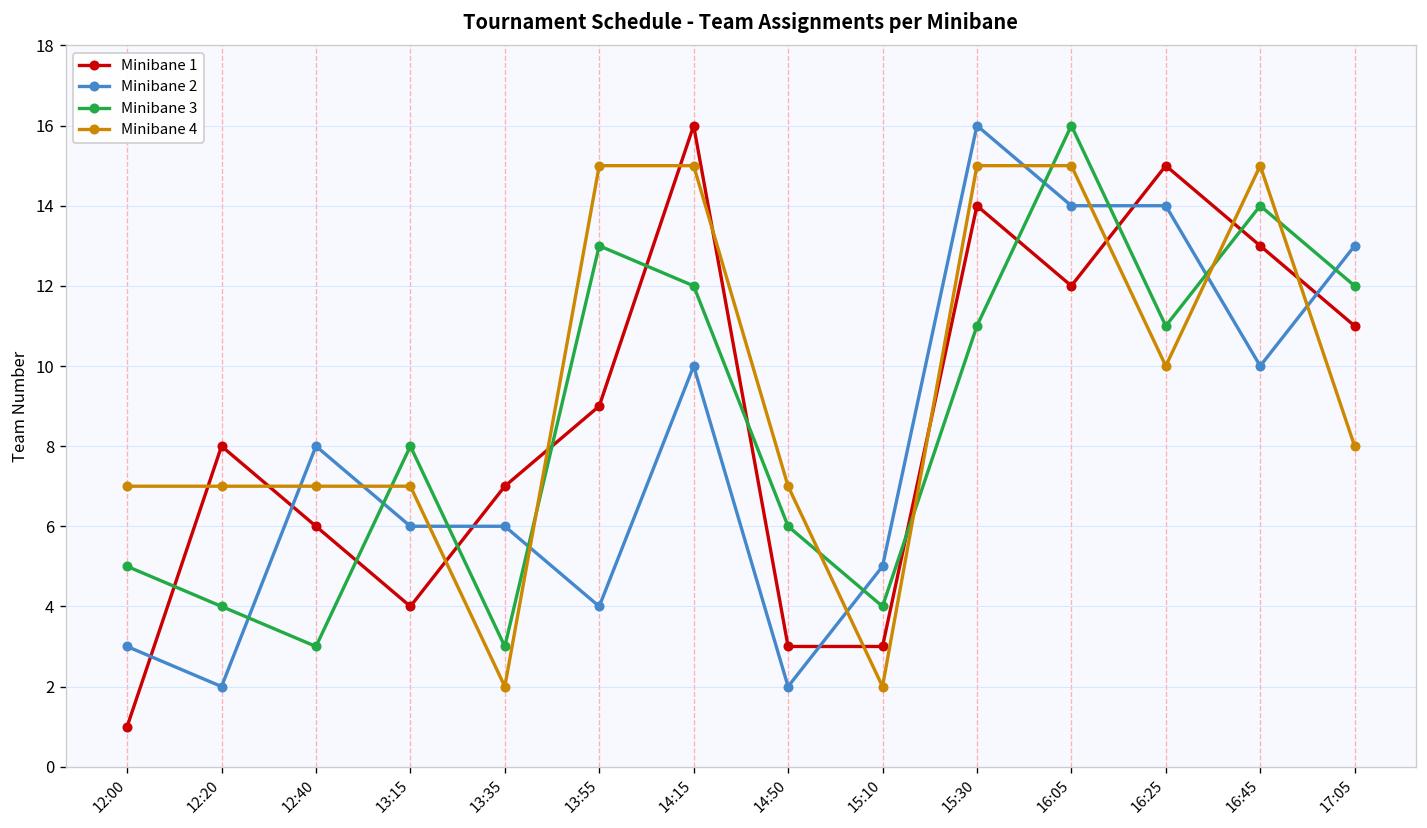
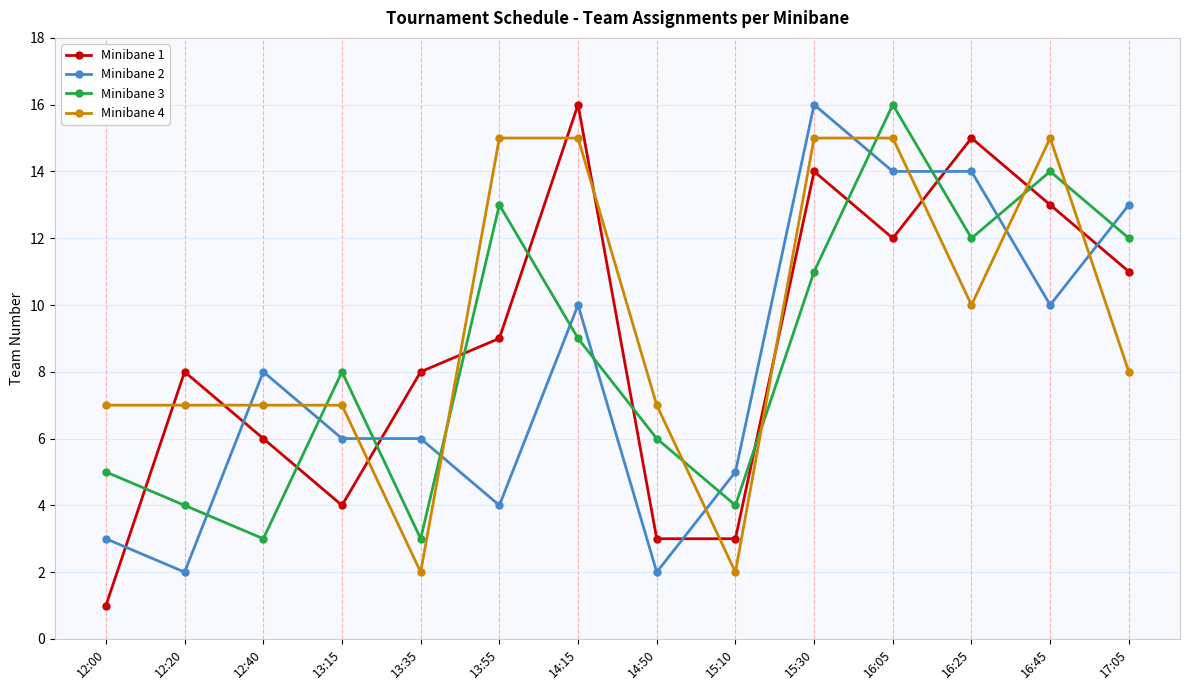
  {
    "Minibane 1": {
      "12:00": 1,
      "12:20": 8,
      "12:40": 6,
      "13:15": 4,
-     "13:35": 7,
+     "13:35": 8,
      "13:55": 9,
      "14:15": 16,
      "14:50": 3,
      "15:10": 3,
      "15:30": 14,
      "16:05": 12,
      "16:25": 15,
      "16:45": 13,
      "17:05": 11
    },
    "Minibane 2": {
      "12:00": 3,
      "12:20": 2,
      "12:40": 8,
      "13:15": 6,
      "13:35": 6,
      "13:55": 4,
      "14:15": 10,
      "14:50": 2,
      "15:10": 5,
      "15:30": 16,
      "16:05": 14,
      "16:25": 14,
      "16:45": 10,
      "17:05": 13
    },
    "Minibane 3": {
      "12:00": 5,
      "12:20": 4,
      "12:40": 3,
      "13:15": 8,
      "13:35": 3,
      "13:55": 13,
-     "14:15": 12,
+     "14:15": 9,
      "14:50": 6,
      "15:10": 4,
      "15:30": 11,
      "16:05": 16,
-     "16:25": 11,
+     "16:25": 12,
      "16:45": 14,
      "17:05": 12
    },
    "Minibane 4": {
      "12:00": 7,
      "12:20": 7,
      "12:40": 7,
      "13:15": 7,
      "13:35": 2,
      "13:55": 15,
      "14:15": 15,
      "14:50": 7,
      "15:10": 2,
      "15:30": 15,
      "16:05": 15,
      "16:25": 10,
      "16:45": 15,
      "17:05": 8
    }
  }
